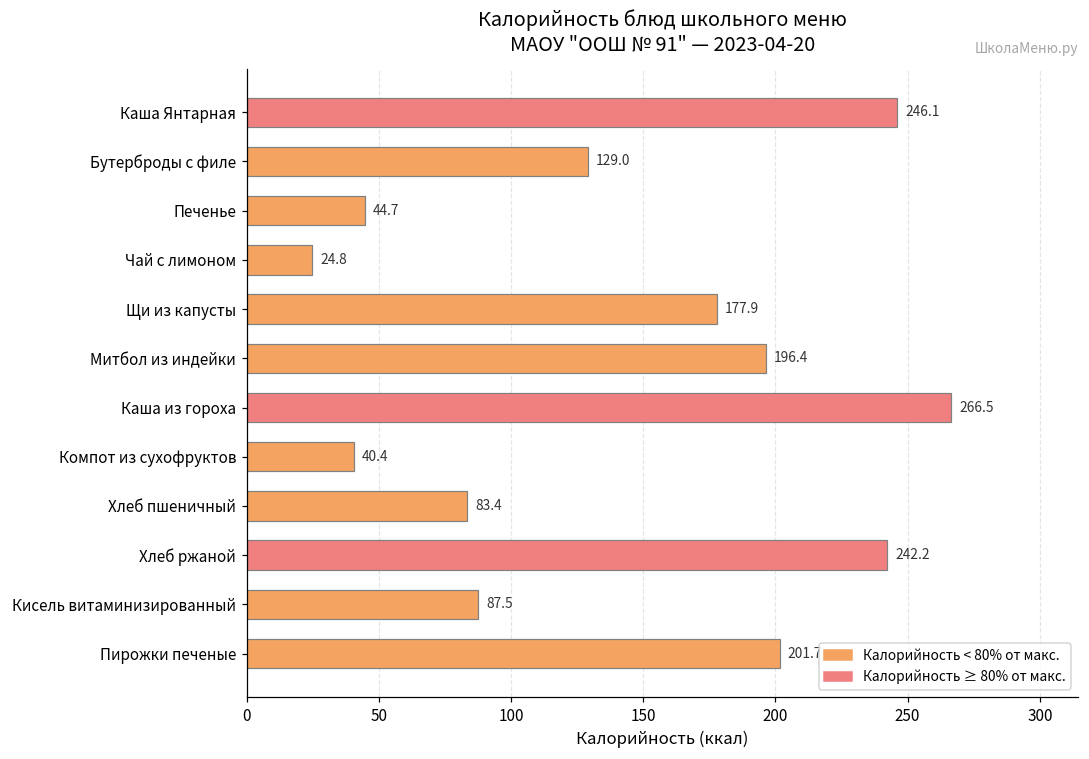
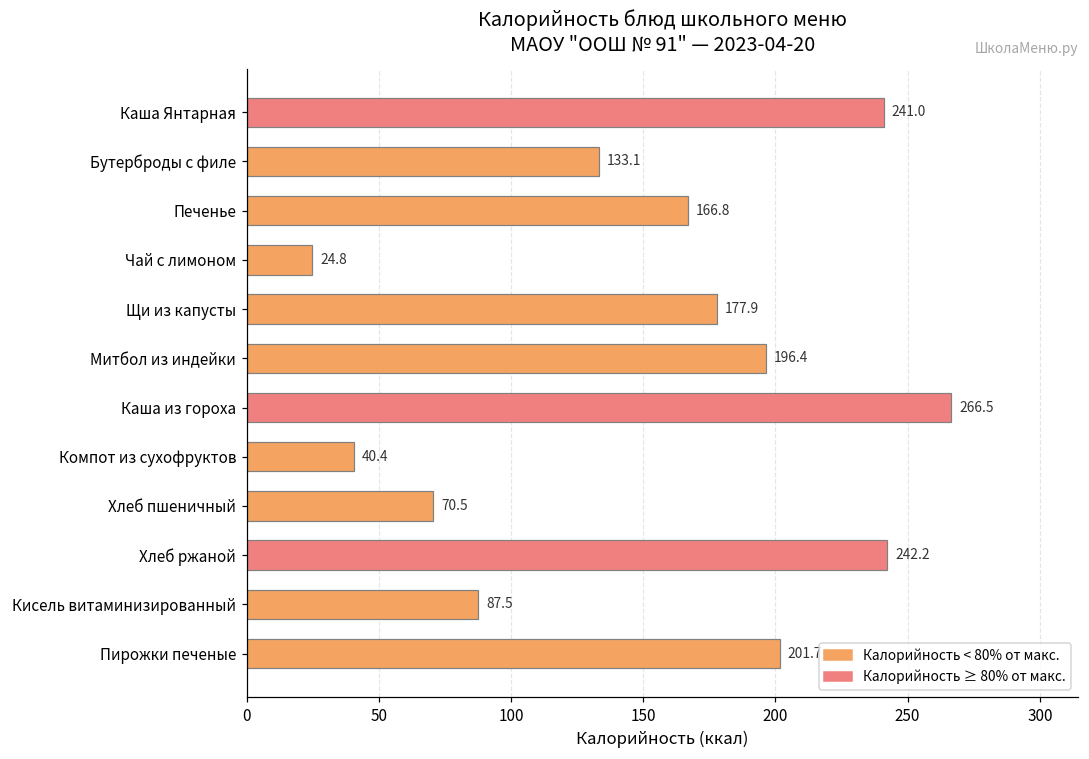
  {
-   "Каша Янтарная": 246.1,
-   "Бутерброды с филе": 129.0,
-   "Печенье": 44.7,
+   "Каша Янтарная": 241.0,
+   "Бутерброды с филе": 133.1,
+   "Печенье": 166.8,
    "Чай с лимоном": 24.8,
    "Щи из капусты": 177.9,
    "Митбол из индейки": 196.4,
    "Каша из гороха": 266.5,
    "Компот из сухофруктов": 40.4,
-   "Хлеб пшеничный": 83.4,
+   "Хлеб пшеничный": 70.5,
    "Хлеб ржаной": 242.2,
    "Кисель витаминизированный": 87.5
  }
